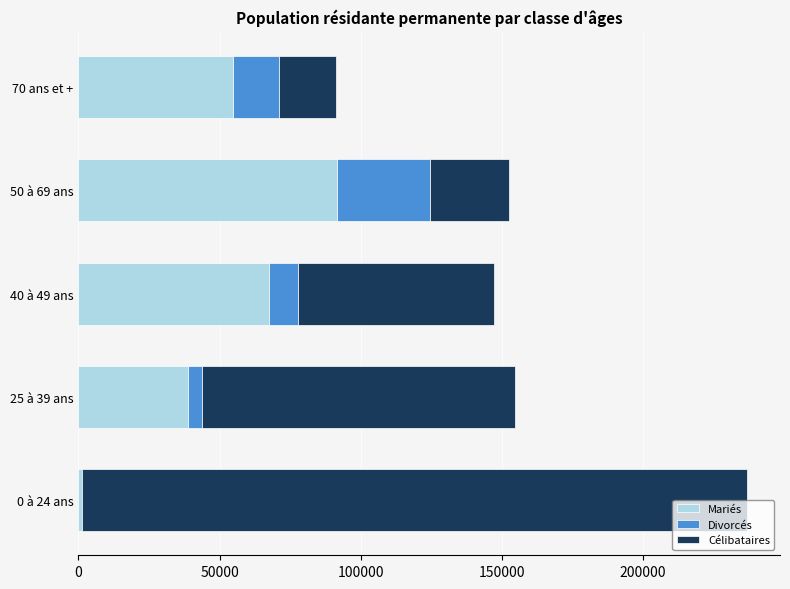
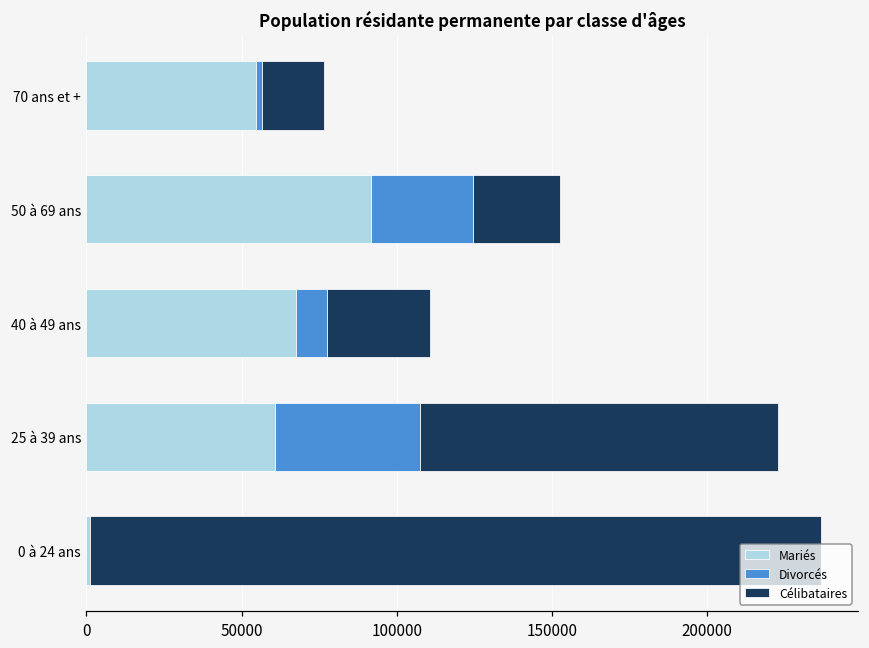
  {
    "Mariés": {
      "70 ans et +": 55000,
      "50 à 69 ans": 92000,
      "40 à 49 ans": 67000,
-     "25 à 39 ans": 39000,
+     "25 à 39 ans": 61000,
      "0 à 24 ans": 1000
    },
    "Divorcés": {
-     "70 ans et +": 16000,
+     "70 ans et +": 2000,
      "50 à 69 ans": 33000,
      "40 à 49 ans": 10000,
-     "25 à 39 ans": 5000
+     "25 à 39 ans": 47000
    },
    "Célibataires": {
      "70 ans et +": 20000,
      "50 à 69 ans": 28000,
-     "40 à 49 ans": 70000,
-     "25 à 39 ans": 111000
+     "40 à 49 ans": 33000,
+     "25 à 39 ans": 115000
    }
  }
